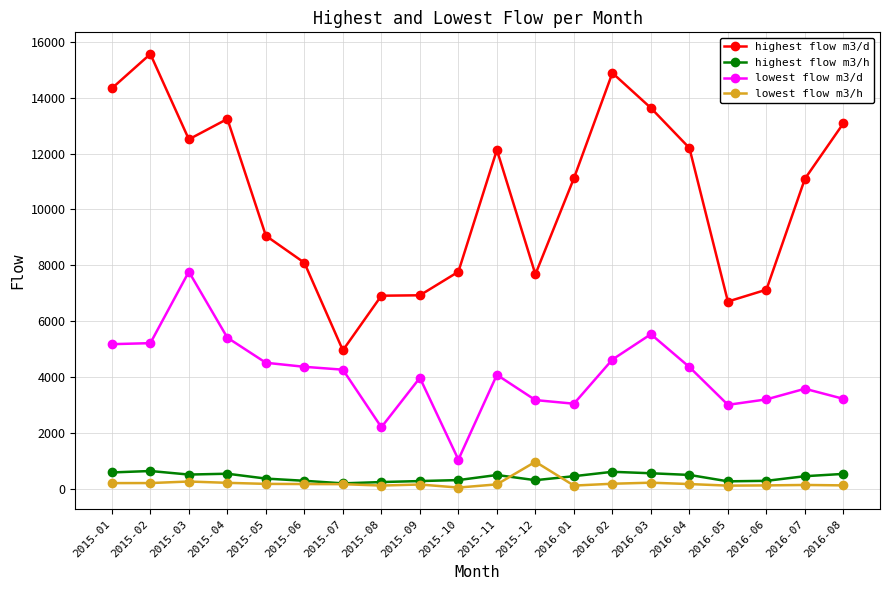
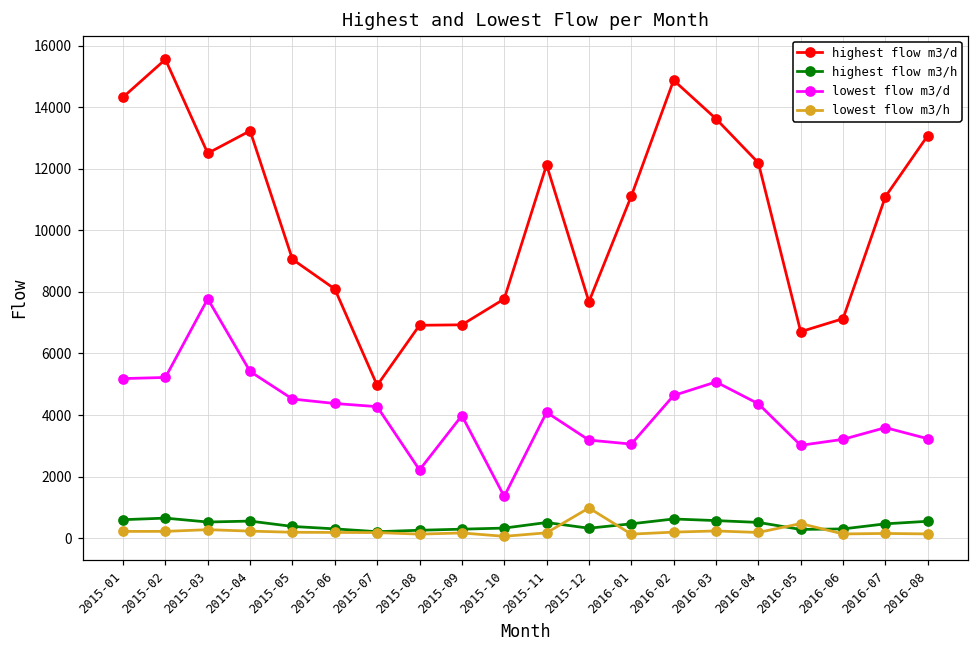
  {
    "highest flow m3/d": {
      "2015-01": 14300,
      "2015-02": 15600,
      "2015-03": 12500,
      "2015-04": 13200,
      "2015-05": 9100,
      "2015-06": 8100,
      "2015-07": 5000,
      "2015-08": 6900,
      "2015-09": 6900,
      "2015-10": 7800,
      "2015-11": 12100,
      "2015-12": 7700,
      "2016-01": 11100,
      "2016-02": 14900,
      "2016-03": 13600,
      "2016-04": 12200,
      "2016-05": 6700,
      "2016-06": 7100,
      "2016-07": 11100,
      "2016-08": 13100
    },
    "highest flow m3/h": {
      "2015-01": 600,
      "2015-02": 600,
      "2015-03": 500,
      "2015-04": 600,
      "2015-05": 400,
      "2015-06": 300,
      "2015-08": 300,
      "2015-09": 300,
      "2015-10": 300,
      "2015-11": 500,
      "2015-12": 300,
      "2016-01": 500,
      "2016-02": 600,
      "2016-03": 600,
      "2016-04": 500,
      "2016-05": 300,
      "2016-06": 300,
      "2016-07": 500,
      "2016-08": 500
    },
    "lowest flow m3/d": {
      "2015-01": 5200,
      "2015-02": 5200,
      "2015-03": 7800,
      "2015-04": 5400,
      "2015-05": 4500,
      "2015-06": 4400,
      "2015-07": 4300,
      "2015-08": 2200,
      "2015-09": 4000,
-     "2015-10": 1100,
+     "2015-10": 1400,
      "2015-11": 4100,
      "2015-12": 3200,
      "2016-01": 3100,
      "2016-02": 4600,
-     "2016-03": 5500,
+     "2016-03": 5100,
      "2016-04": 4400,
      "2016-05": 3000,
      "2016-06": 3200,
      "2016-07": 3600,
      "2016-08": 3200
    },
    "lowest flow m3/h": {
      "2015-01": 200,
      "2015-02": 200,
      "2015-03": 300,
      "2015-04": 200,
      "2015-05": 200,
      "2015-06": 200,
      "2015-08": 100,
      "2015-09": 200,
      "2015-10": 100,
      "2015-11": 200,
      "2015-12": 1000,
      "2016-01": 100,
      "2016-02": 200,
      "2016-03": 200,
      "2016-04": 200,
-     "2016-05": 100,
+     "2016-05": 500,
      "2016-06": 100,
      "2016-07": 100,
      "2016-08": 100
    }
  }
